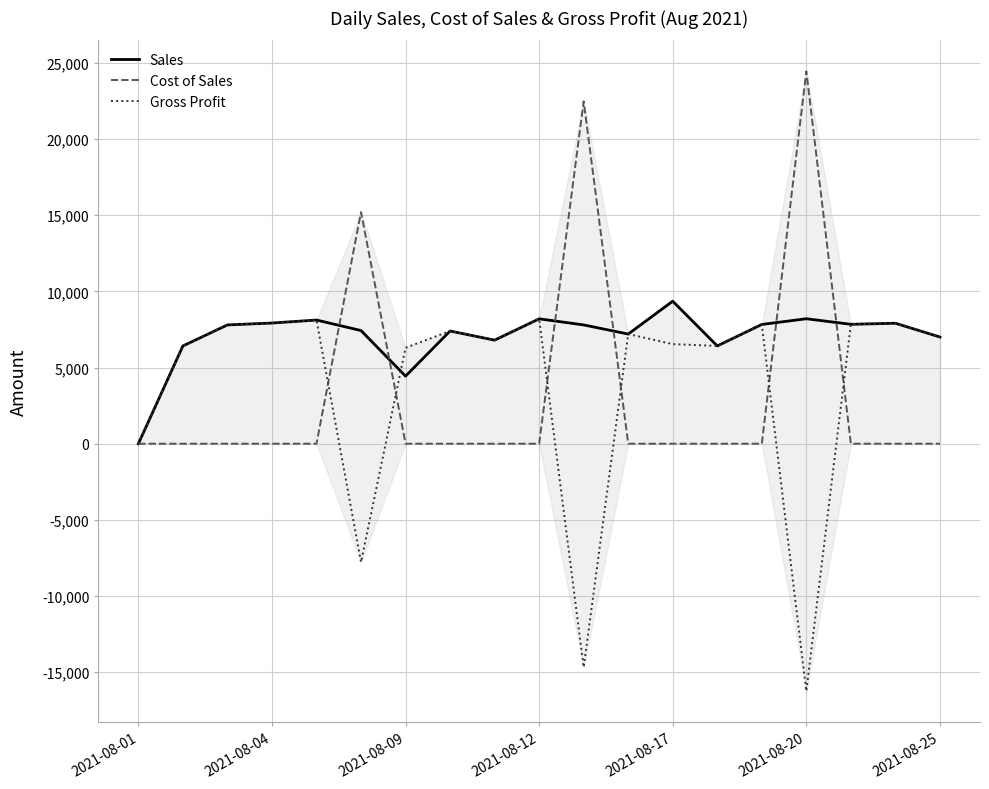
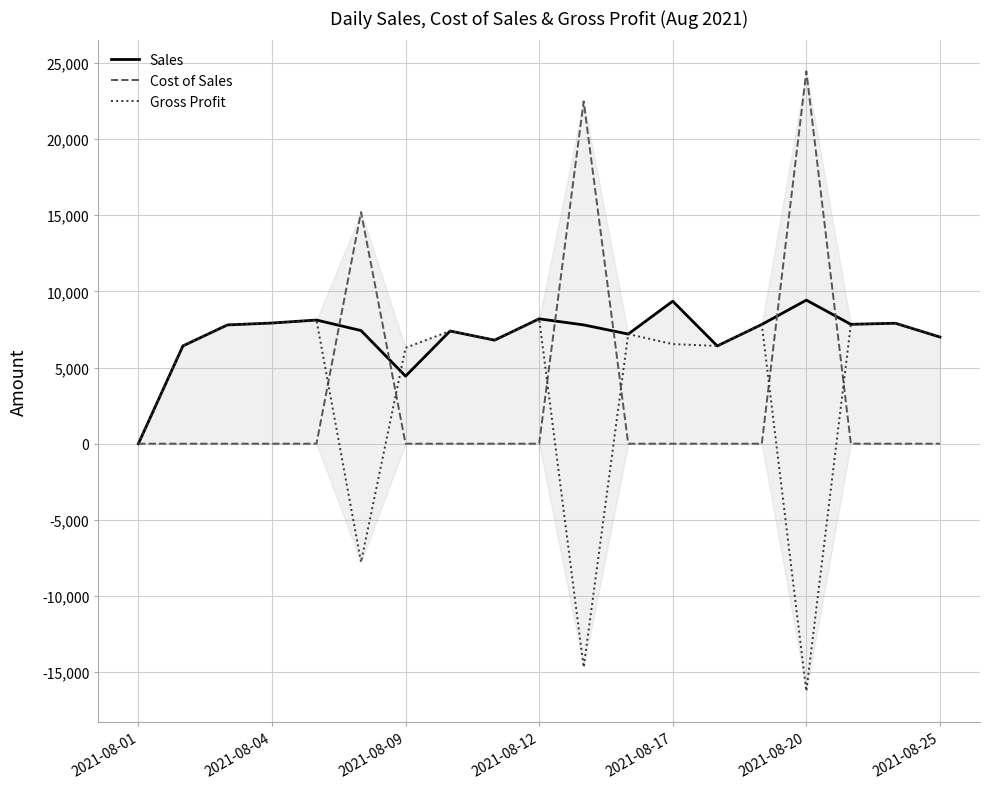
  {
    "Sales": {
      "2021-08-09": "4,400",
-     "2021-08-20": "8,200"
+     "2021-08-20": "9,400"
    }
  }
